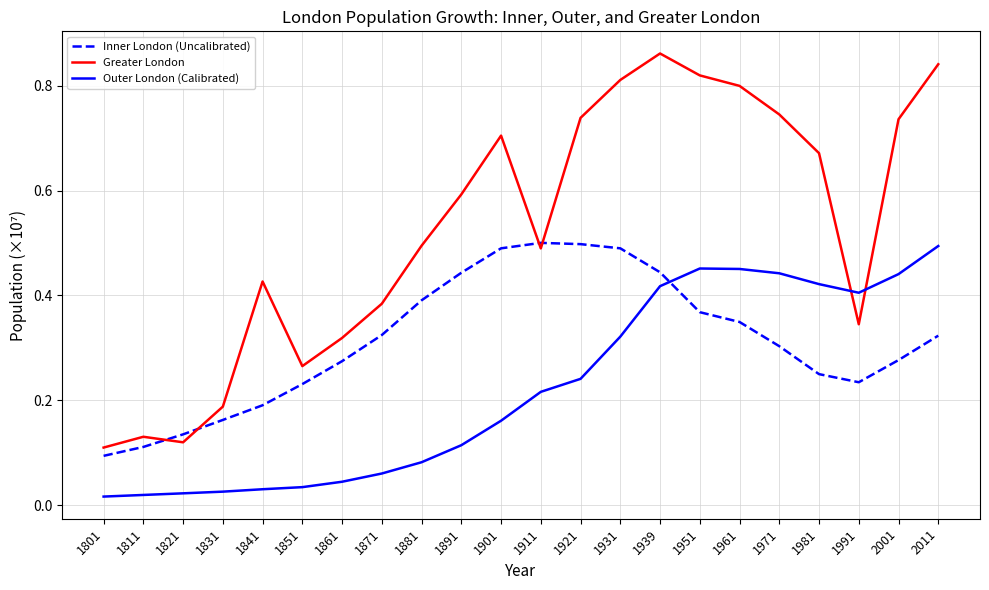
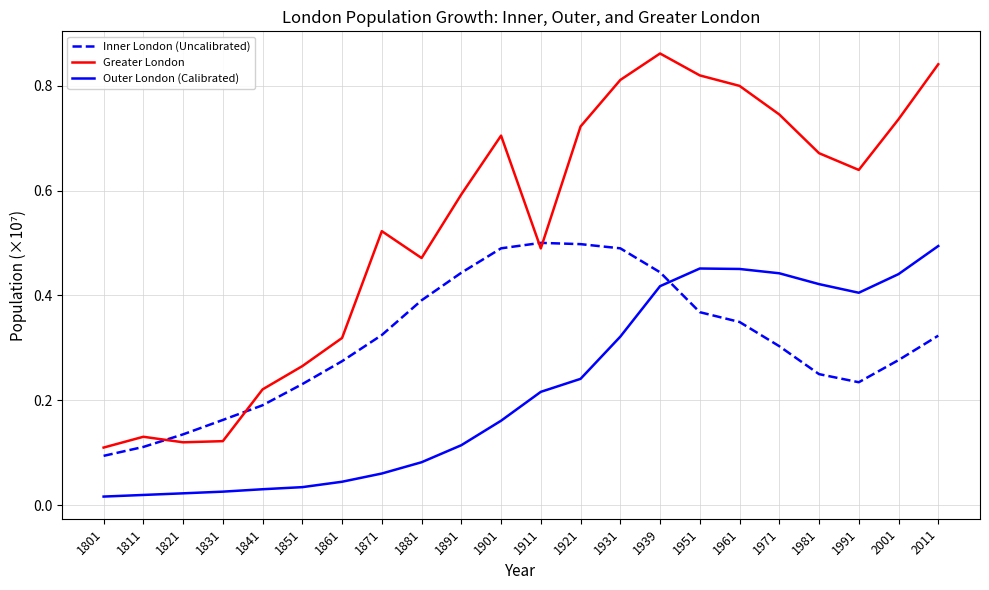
  {
    "Greater London": {
      "1801": 0.11,
      "1811": 0.13,
      "1821": 0.12,
-     "1831": 0.19,
-     "1841": 0.43,
+     "1831": 0.12,
+     "1841": 0.22,
      "1851": 0.27,
      "1861": 0.32,
-     "1871": 0.38,
-     "1881": 0.49,
+     "1871": 0.52,
+     "1881": 0.47,
      "1891": 0.59,
      "1901": 0.70,
      "1911": 0.49,
-     "1921": 0.74,
+     "1921": 0.72,
      "1931": 0.81,
      "1939": 0.86,
      "1951": 0.82,
      "1961": 0.80,
      "1971": 0.75,
      "1981": 0.67,
-     "1991": 0.34,
+     "1991": 0.64,
      "2001": 0.74,
      "2011": 0.84
    }
  }
